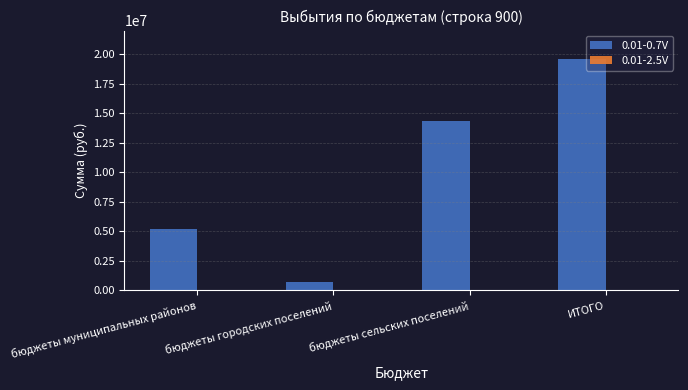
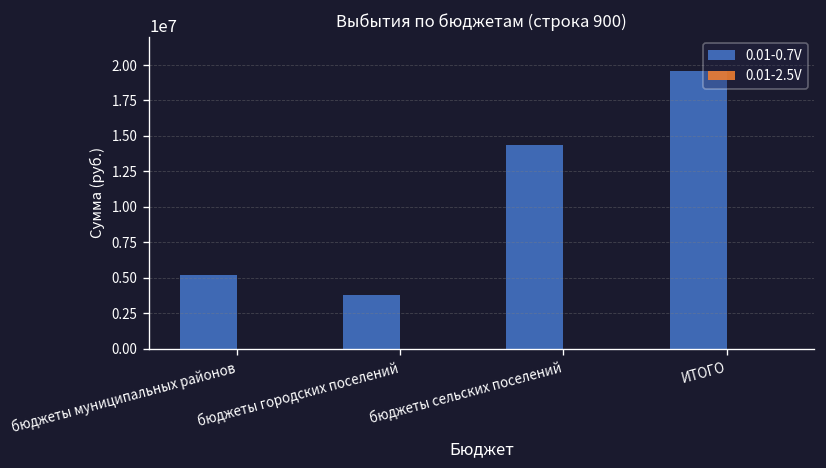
  {
    "0.01-0.7V": {
      "бюджеты муниципальных районов": 5200000,
-     "бюджеты городских поселений": 700000,
+     "бюджеты городских поселений": 3800000,
      "бюджеты сельских поселений": 14400000,
      "ИТОГО": 19600000
    },
    "0.01-2.5V": {
      "бюджеты муниципальных районов": 0,
      "бюджеты городских поселений": 0,
      "бюджеты сельских поселений": 0,
      "ИТОГО": 0
    }
  }
